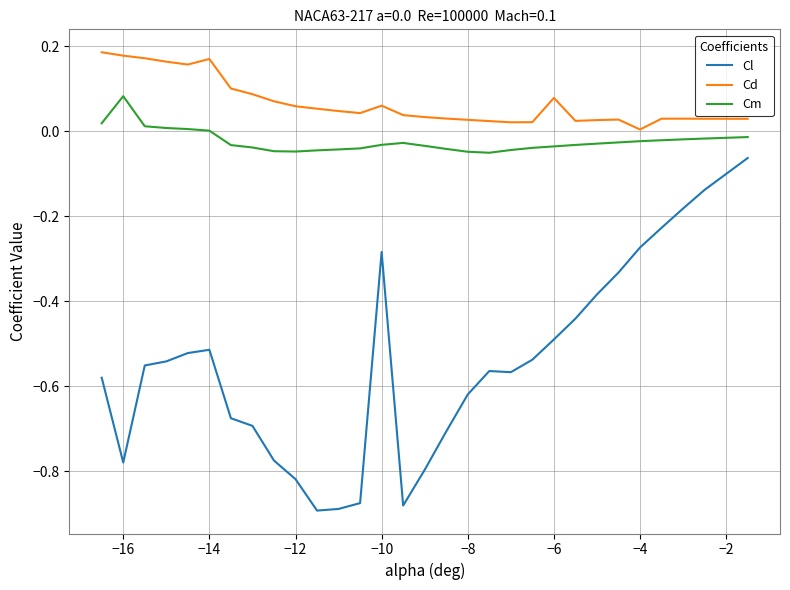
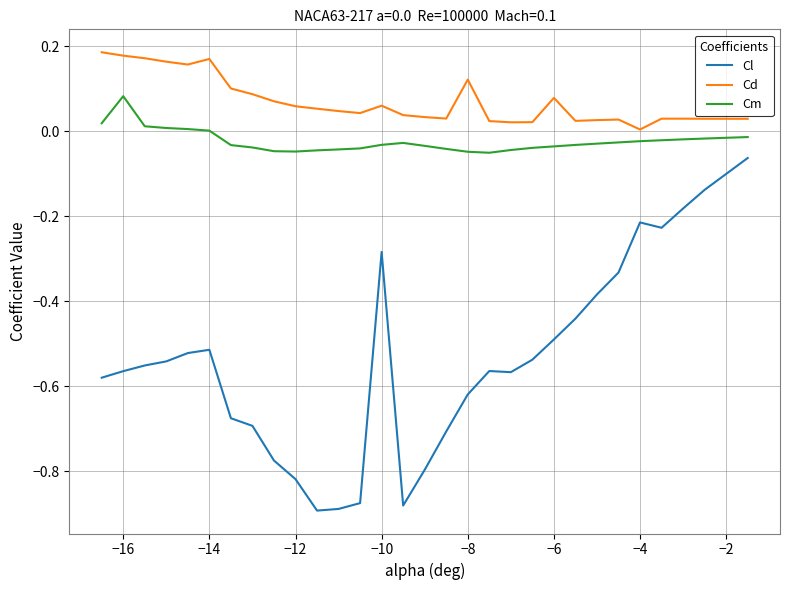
  {
    "Cl": {
-     "−16": -0.78,
+     "−16": -0.57,
      "−14": -0.51,
      "−12": -0.82,
      "−10": -0.28,
      "−8": -0.62,
      "−6": -0.49,
-     "−4": -0.27
+     "−4": -0.22
    },
    "Cd": {
      "−16": 0.18,
      "−14": 0.17,
      "−12": 0.06,
      "−10": 0.06,
-     "−8": 0.03,
+     "−8": 0.12,
      "−6": 0.08,
      "−4": 0.00
    },
    "Cm": {
      "−16": 0.08,
      "−14": 0.00,
      "−12": -0.05,
      "−10": -0.03,
      "−8": -0.05,
      "−6": -0.04,
      "−4": -0.02
    }
  }
